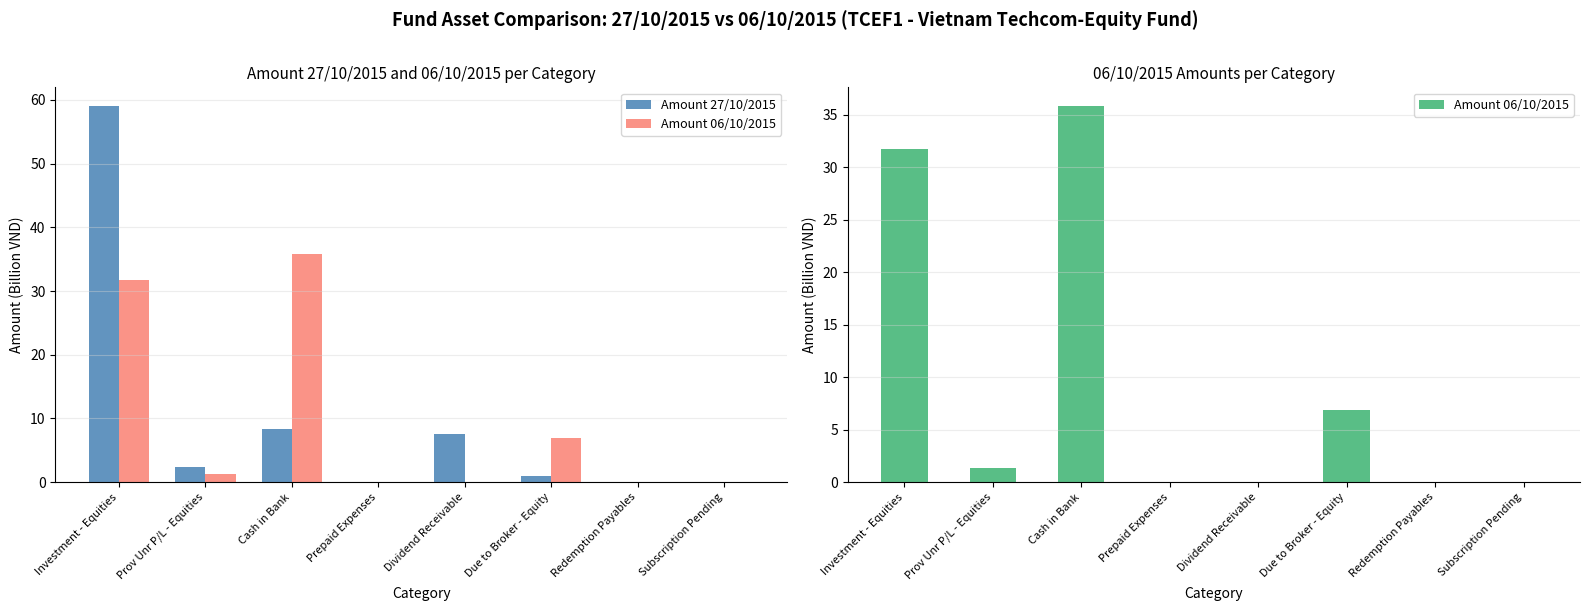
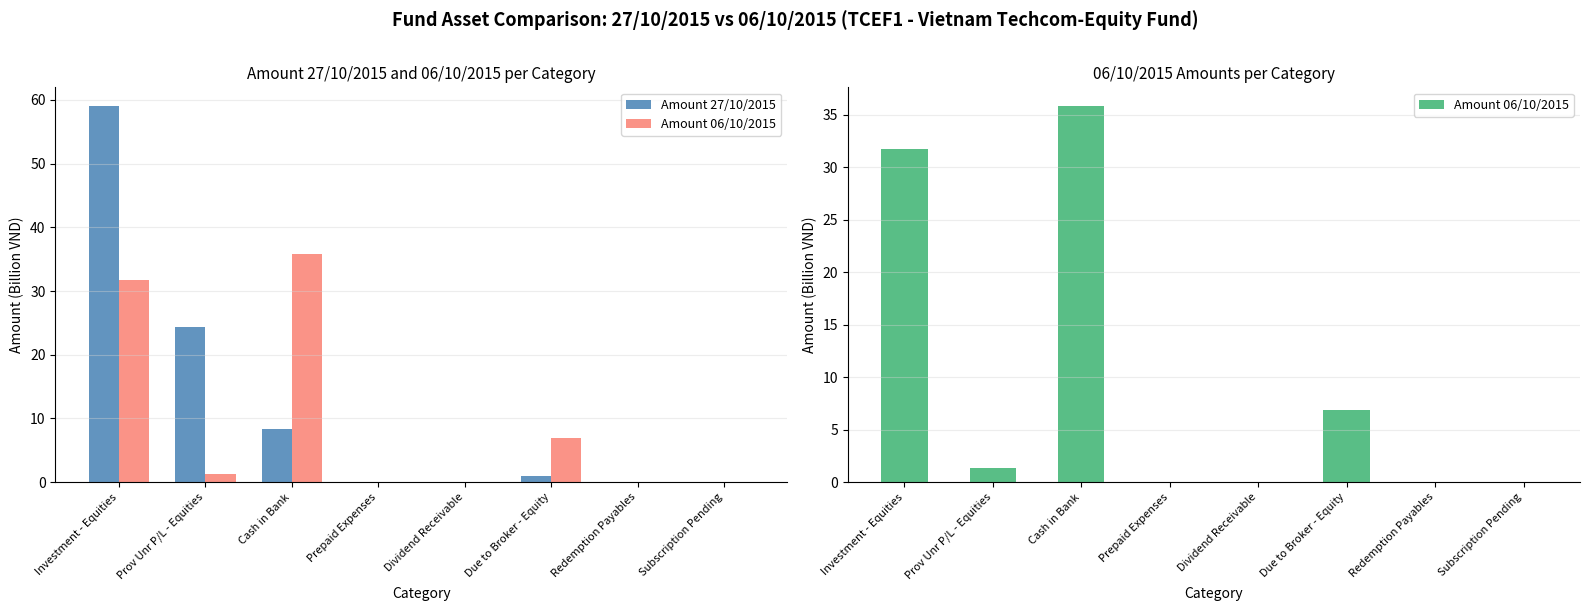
  {
    "Amount 27/10/2015 and 06/10/2015 per Category": {
      "Amount 27/10/2015": {
        "Investment - Equities": 59,
-       "Prov Unr P/L - Equities": 2,
+       "Prov Unr P/L - Equities": 24,
        "Cash in Bank": 8,
-       "Dividend Receivable": 8,
+       "Dividend Receivable": 0,
        "Due to Broker - Equity": 1
      }
    },
    "06/10/2015 Amounts per Category": {
      "Investment - Equities": 31.7,
      "Prov Unr P/L - Equities": 1.3,
      "Cash in Bank": 35.8,
      "Dividend Receivable": 0.0,
      "Due to Broker - Equity": 6.9
    }
  }
